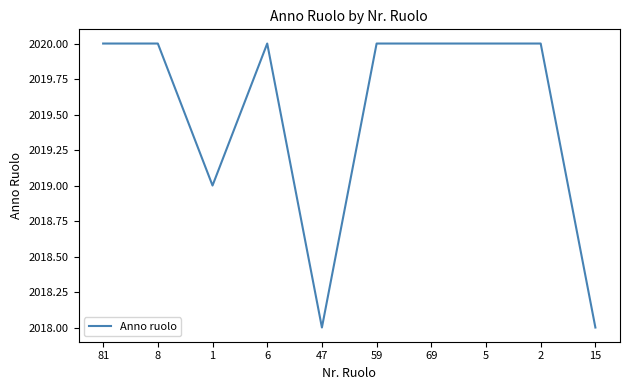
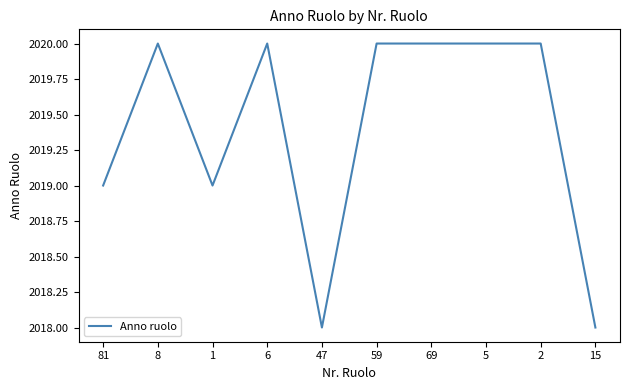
  {
-   "81": 2020,
+   "81": 2019,
    "8": 2020,
    "1": 2019,
    "6": 2020,
    "47": 2018,
    "59": 2020,
    "69": 2020,
    "5": 2020,
    "2": 2020,
    "15": 2018
  }
